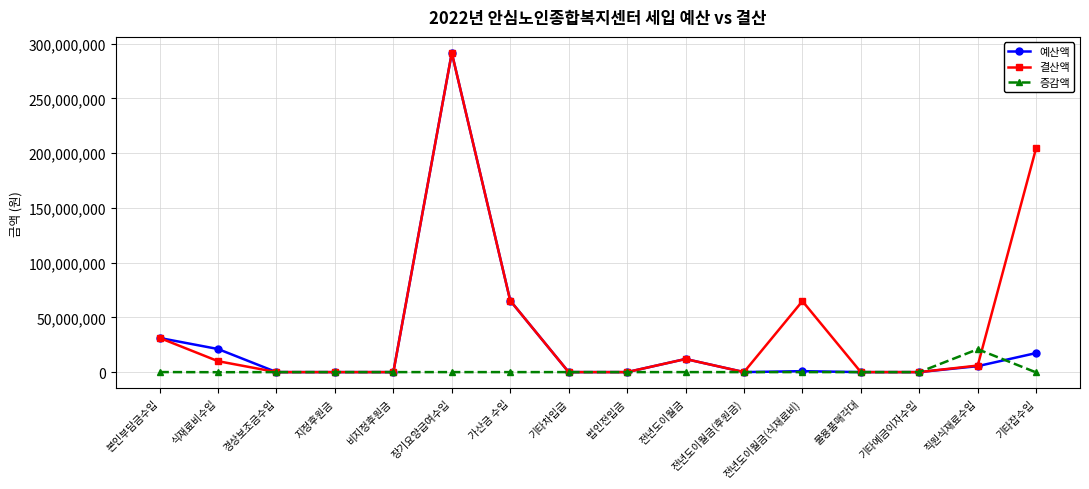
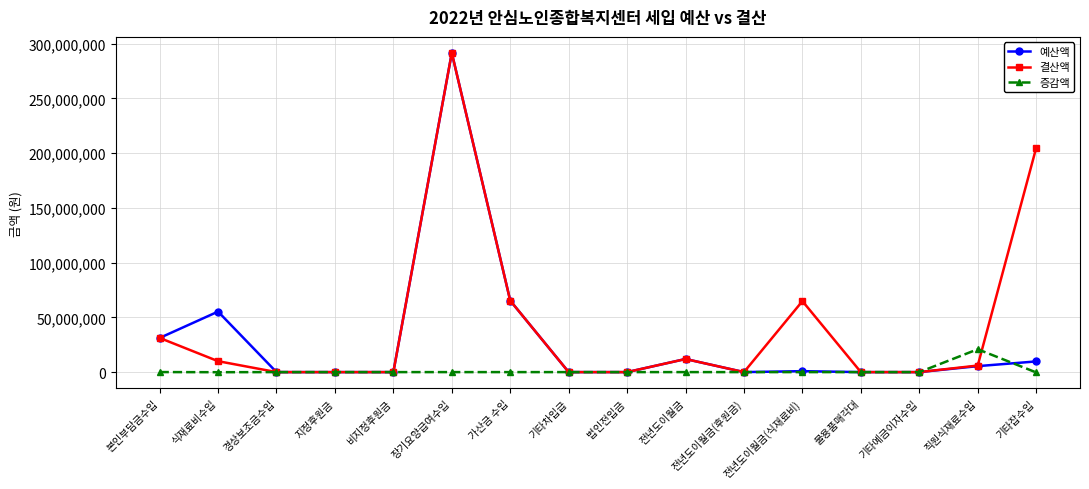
  {
    "예산액": {
-     "식재료비수입": "21,000,000",
-     "기타잡수입": "17,000,000"
+     "식재료비수입": "55,000,000",
+     "기타잡수입": "10,000,000"
    },
    "결산액": {
      "식재료비수입": "10,000,000",
      "전년도이월금(식재료비)": "65,000,000",
      "기타잡수입": "205,000,000"
    },
    "증감액": {
      "본인부담금수입": "0",
      "식재료비수입": "0",
      "장기요양급여수입": "0",
      "가산금 수입": "0",
      "전년도이월금": "0",
      "직원식재료수입": "21,000,000",
      "기타잡수입": "0"
    }
  }
